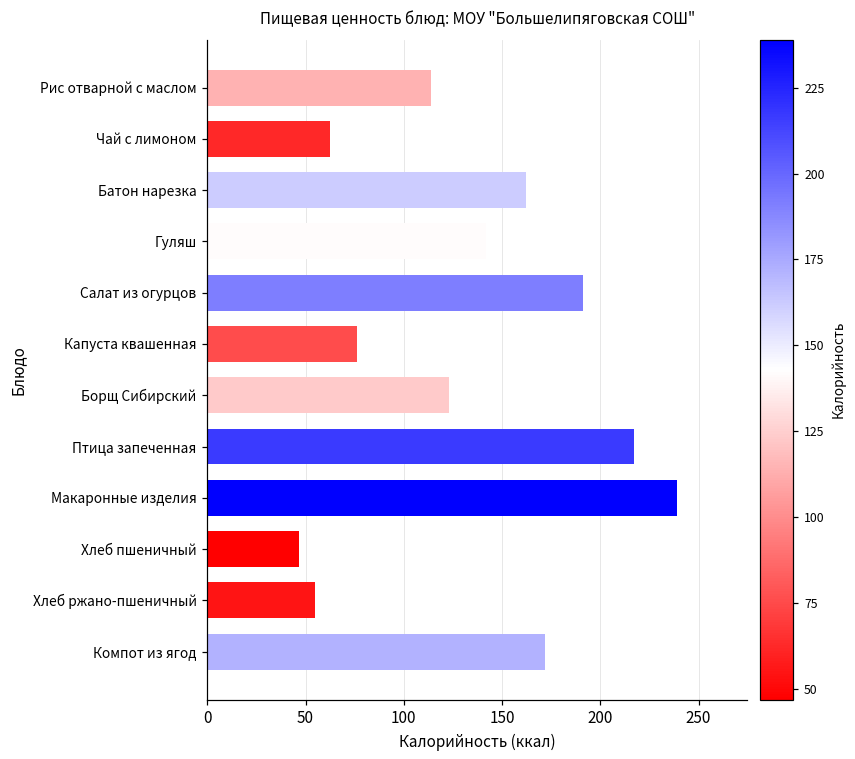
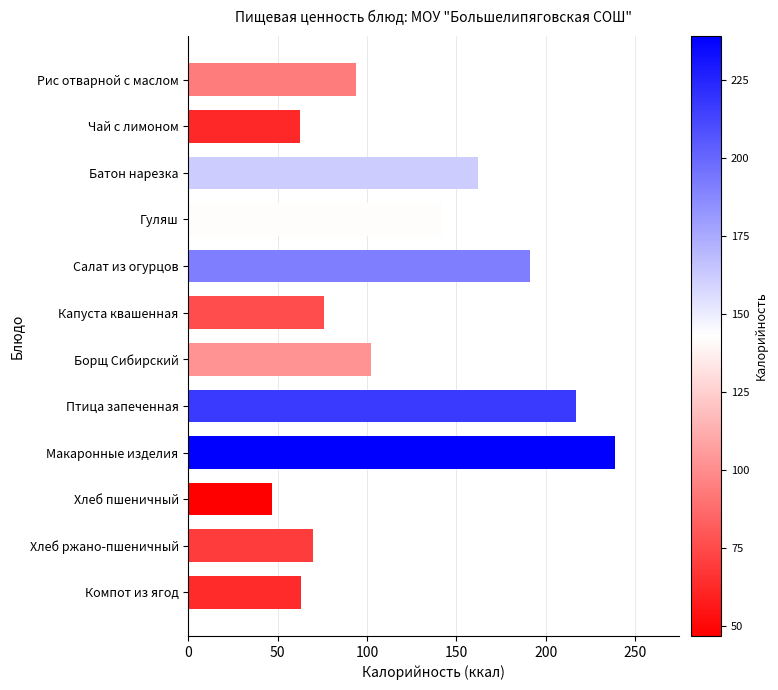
  {
-   "Рис отварной с маслом": 114,
+   "Рис отварной с маслом": 94,
    "Чай с лимоном": 62,
    "Батон нарезка": 162,
    "Гуляш": 142,
    "Салат из огурцов": 191,
    "Капуста квашенная": 76,
-   "Борщ Сибирский": 123,
+   "Борщ Сибирский": 102,
    "Птица запеченная": 217,
    "Макаронные изделия": 239,
    "Хлеб пшеничный": 47,
-   "Хлеб ржано-пшеничный": 55,
-   "Компот из ягод": 172
+   "Хлеб ржано-пшеничный": 70,
+   "Компот из ягод": 63
  }
